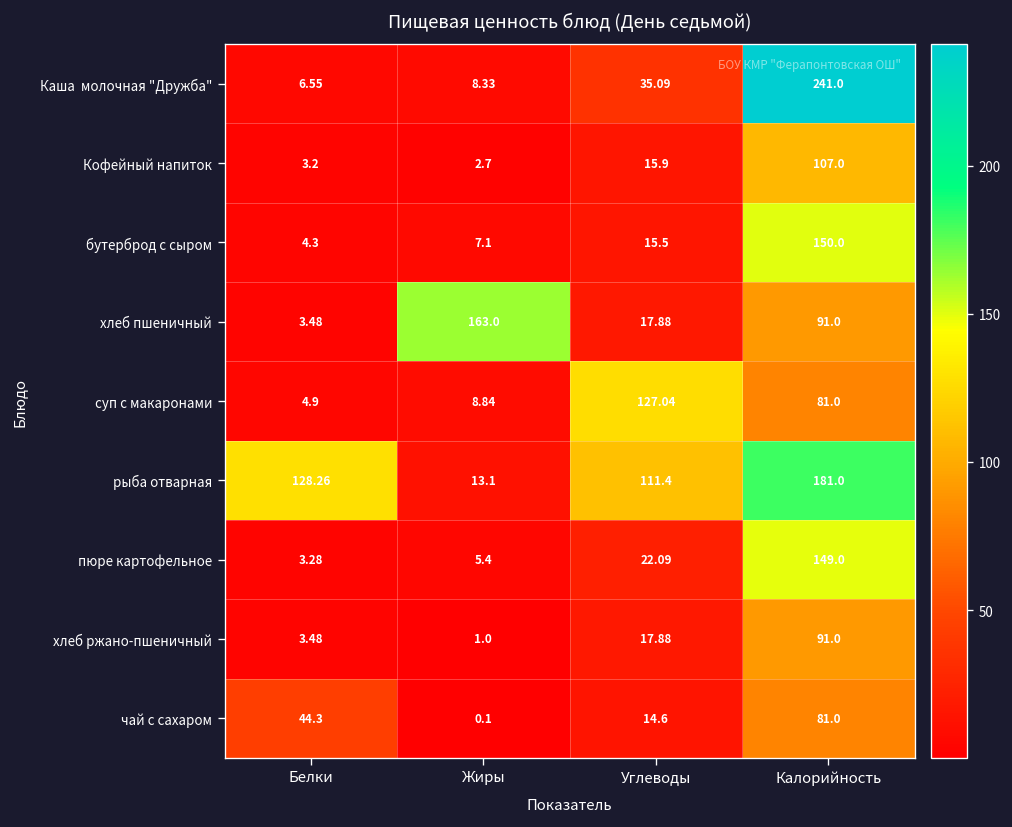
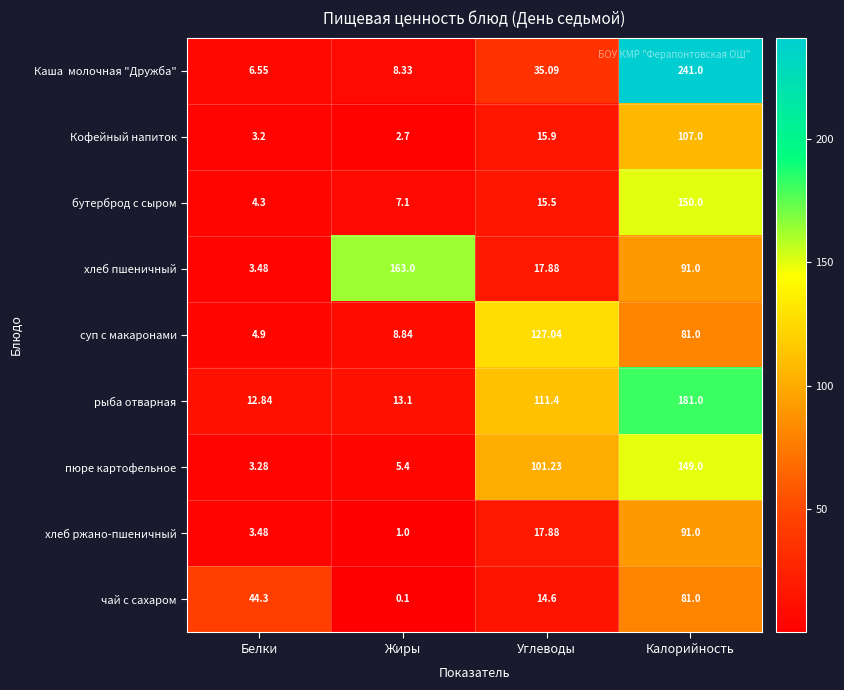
  {
    "Каша молочная \"Дружба\"": {
      "Белки": 6.55,
      "Жиры": 8.33,
      "Углеводы": 35.09
    },
    "Кофейный напиток": {
      "Белки": 3.2,
      "Жиры": 2.7,
      "Углеводы": 15.9,
      "Калорийность": 107.0
    },
    "бутерброд с сыром": {
      "Белки": 4.3,
      "Жиры": 7.1,
      "Углеводы": 15.5,
      "Калорийность": 150.0
    },
    "хлеб пшеничный": {
      "Белки": 3.48,
      "Жиры": 163.0,
      "Углеводы": 17.88,
      "Калорийность": 91.0
    },
    "суп с макаронами": {
      "Белки": 4.9,
      "Жиры": 8.84,
      "Углеводы": 127.04,
      "Калорийность": 81.0
    },
    "рыба отварная": {
-     "Белки": 128.26,
+     "Белки": 12.84,
      "Жиры": 13.1,
      "Углеводы": 111.4,
      "Калорийность": 181.0
    },
    "пюре картофельное": {
      "Белки": 3.28,
      "Жиры": 5.4,
-     "Углеводы": 22.09,
+     "Углеводы": 101.23,
      "Калорийность": 149.0
    },
    "хлеб ржано-пшеничный": {
      "Белки": 3.48,
      "Жиры": 1.0,
      "Углеводы": 17.88,
      "Калорийность": 91.0
    },
    "чай с сахаром": {
      "Белки": 44.3,
      "Жиры": 0.1,
      "Углеводы": 14.6,
      "Калорийность": 81.0
    }
  }
